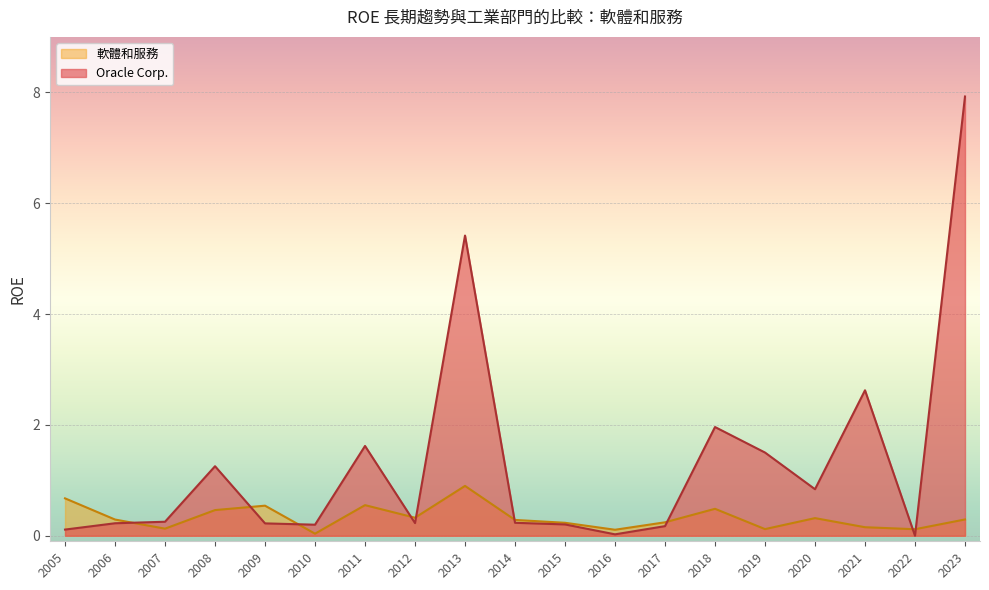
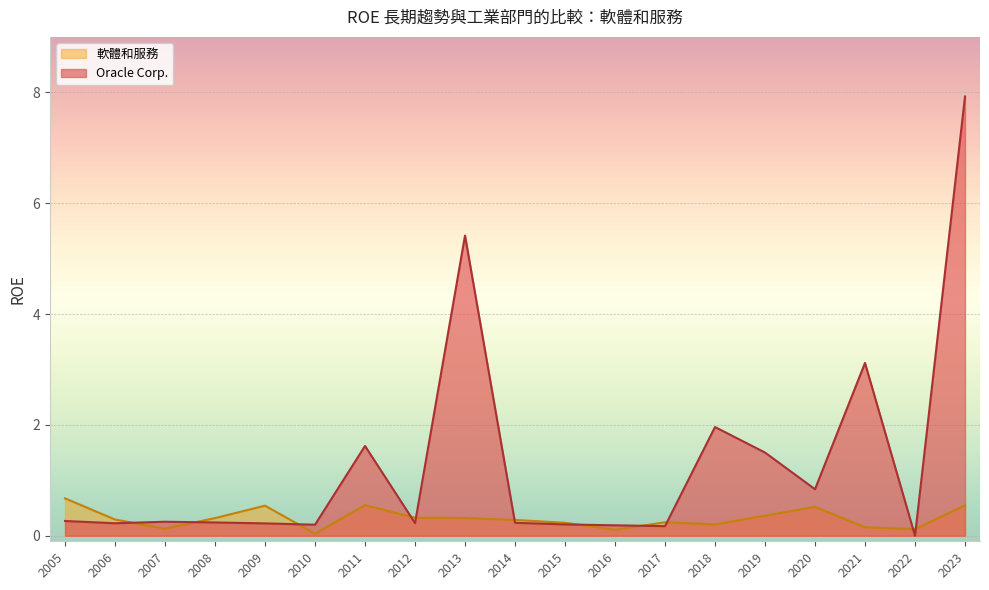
  {
    "軟體和服務": {
      "2005": 0.7,
      "2006": 0.3,
      "2007": 0.1,
-     "2008": 0.5,
+     "2008": 0.3,
      "2009": 0.5,
      "2010": 0.0,
      "2011": 0.6,
      "2012": 0.3,
-     "2013": 0.9,
+     "2013": 0.3,
      "2014": 0.3,
      "2016": 0.1,
      "2017": 0.2,
-     "2018": 0.5,
-     "2019": 0.1,
-     "2020": 0.3,
+     "2018": 0.2,
+     "2019": 0.4,
+     "2020": 0.5,
      "2021": 0.2,
      "2022": 0.1,
-     "2023": 0.3
+     "2023": 0.5
    },
    "Oracle Corp.": {
-     "2005": 0.1,
+     "2005": 0.3,
      "2006": 0.2,
      "2007": 0.3,
-     "2008": 1.3,
+     "2008": 0.2,
      "2009": 0.2,
      "2010": 0.2,
      "2011": 1.6,
      "2012": 0.2,
      "2013": 5.4,
      "2014": 0.2,
-     "2016": 0.0,
+     "2016": 0.2,
      "2017": 0.2,
      "2018": 2.0,
      "2019": 1.5,
      "2020": 0.8,
-     "2021": 2.6,
+     "2021": 3.1,
      "2022": 0.0,
      "2023": 7.9
    }
  }
